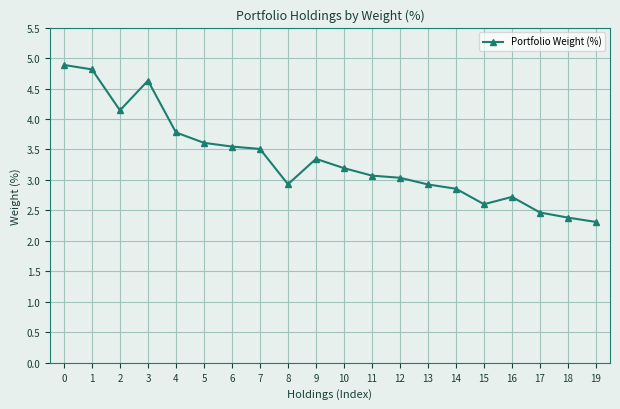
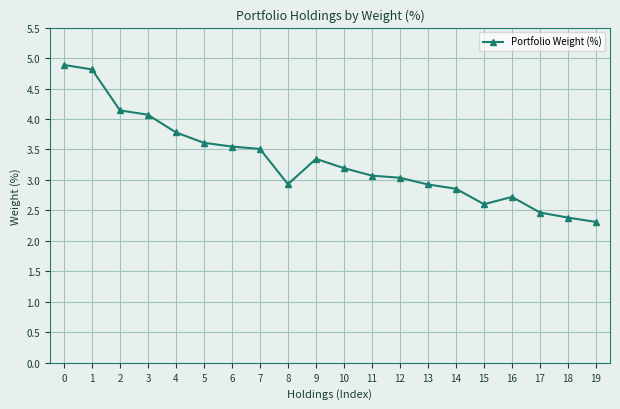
  {
    "0": 4.9,
    "1": 4.8,
    "2": 4.1,
-   "3": 4.6,
+   "3": 4.1,
    "4": 3.8,
    "5": 3.6,
    "6": 3.5,
    "7": 3.5,
    "8": 2.9,
    "9": 3.3,
    "10": 3.2,
    "11": 3.1,
    "12": 3.0,
    "13": 2.9,
    "14": 2.9,
    "15": 2.6,
    "16": 2.7,
    "17": 2.5,
    "18": 2.4,
    "19": 2.3
  }
